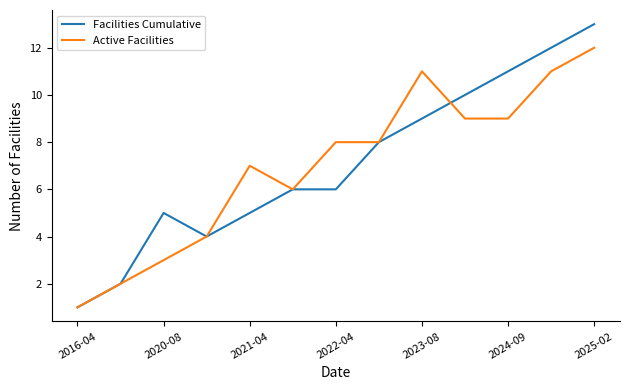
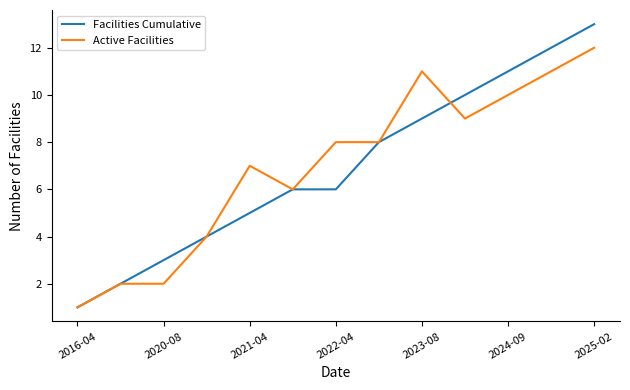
  {
    "Facilities Cumulative": {
-     "2020-08": 5,
+     "2020-08": 3,
      "2021-04": 5,
      "2022-04": 6,
      "2023-08": 9,
      "2024-09": 11,
      "2025-02": 13
    },
    "Active Facilities": {
-     "2020-08": 3,
+     "2020-08": 2,
      "2021-04": 7,
      "2022-04": 8,
      "2023-08": 11,
-     "2024-09": 9,
+     "2024-09": 10,
      "2025-02": 12
    }
  }
